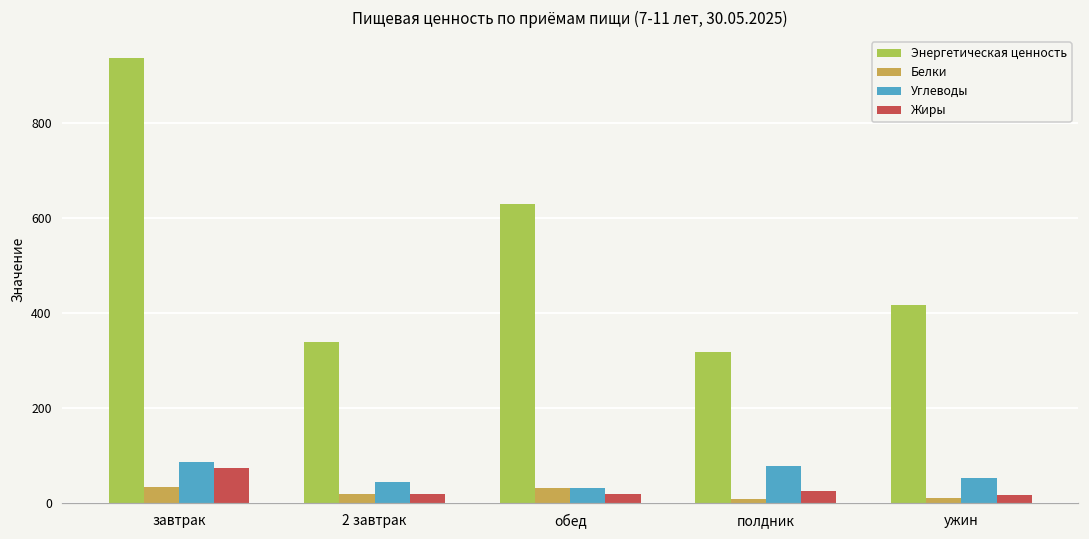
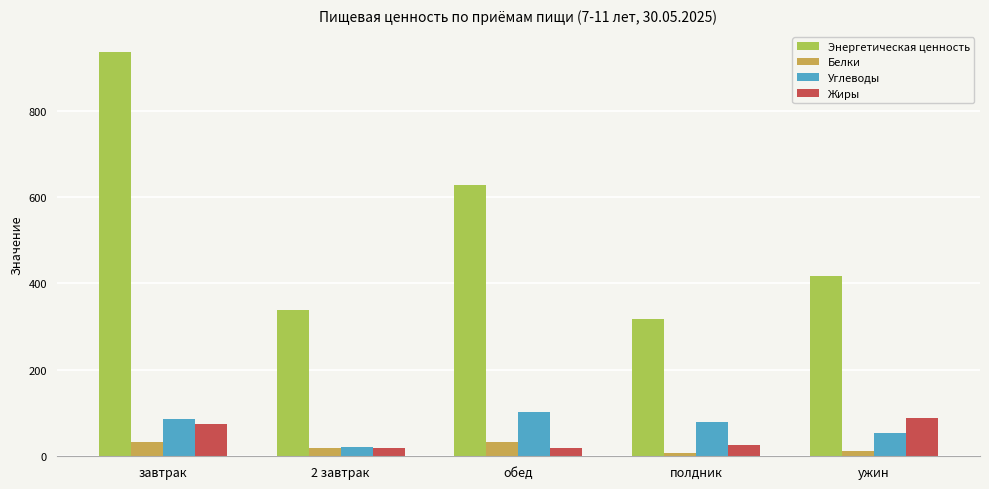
  {
    "Углеводы": {
      "завтрак": 90,
-     "2 завтрак": 50,
-     "обед": 30,
+     "2 завтрак": 20,
+     "обед": 100,
      "полдник": 80,
      "ужин": 50
    },
    "Жиры": {
      "завтрак": 70,
      "2 завтрак": 20,
      "обед": 20,
      "полдник": 30,
-     "ужин": 20
+     "ужин": 90
    }
  }
